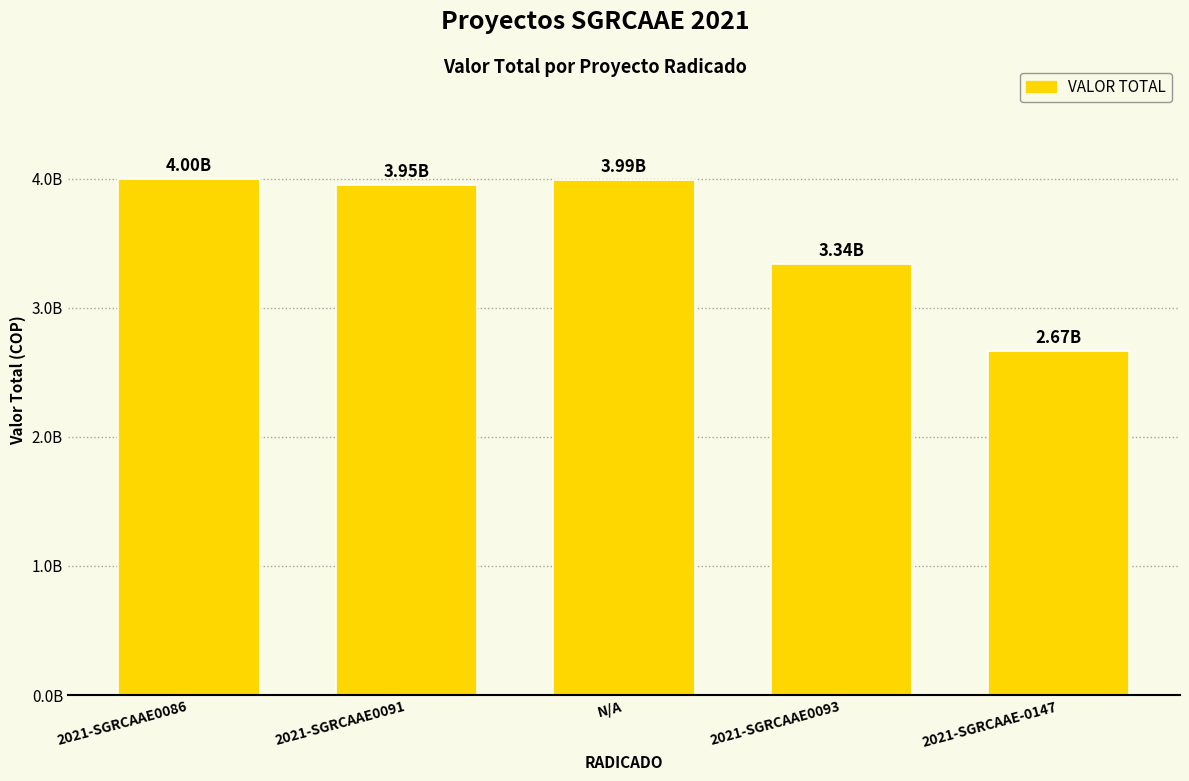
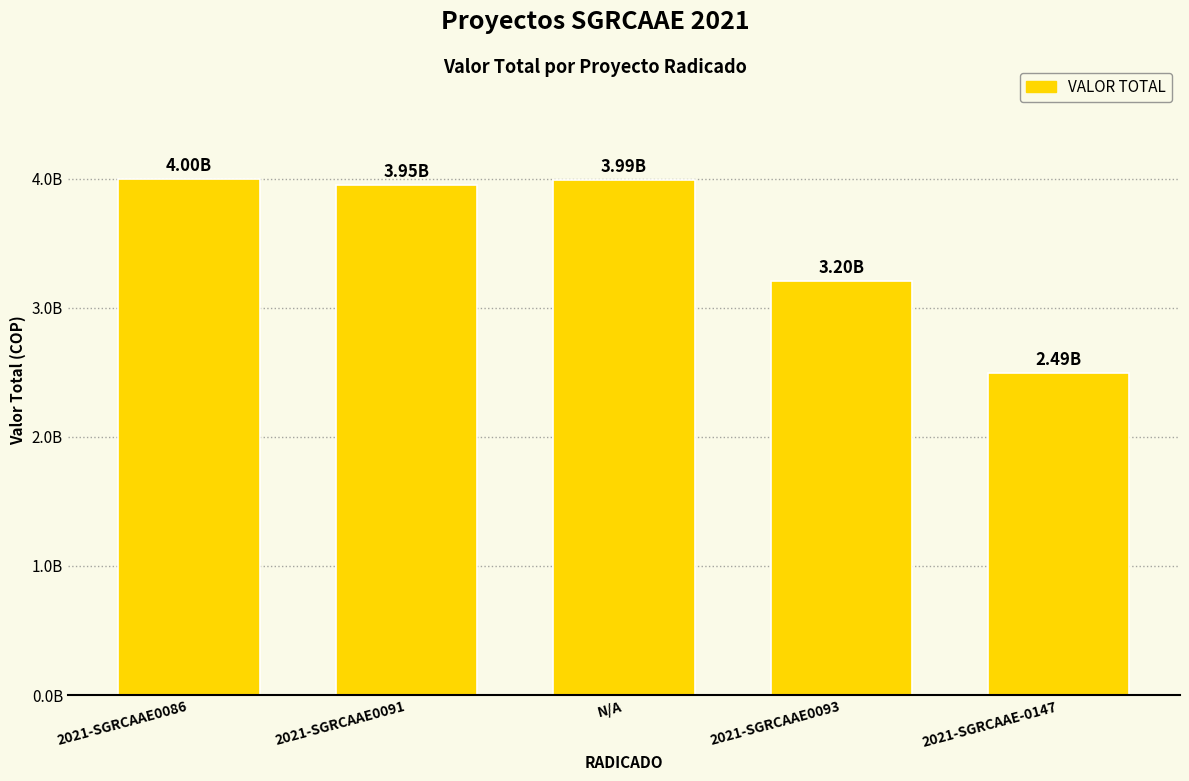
  {
    "2021-SGRCAAE0086": "4.00B",
    "2021-SGRCAAE0091": "3.95B",
    "N/A": "3.99B",
-   "2021-SGRCAAE0093": "3.34B",
-   "2021-SGRCAAE-0147": "2.67B"
+   "2021-SGRCAAE0093": "3.20B",
+   "2021-SGRCAAE-0147": "2.49B"
  }
